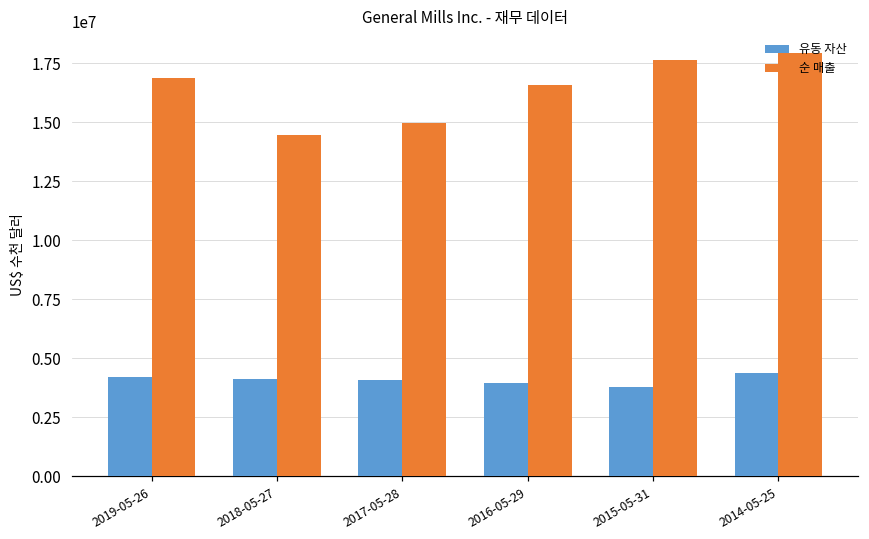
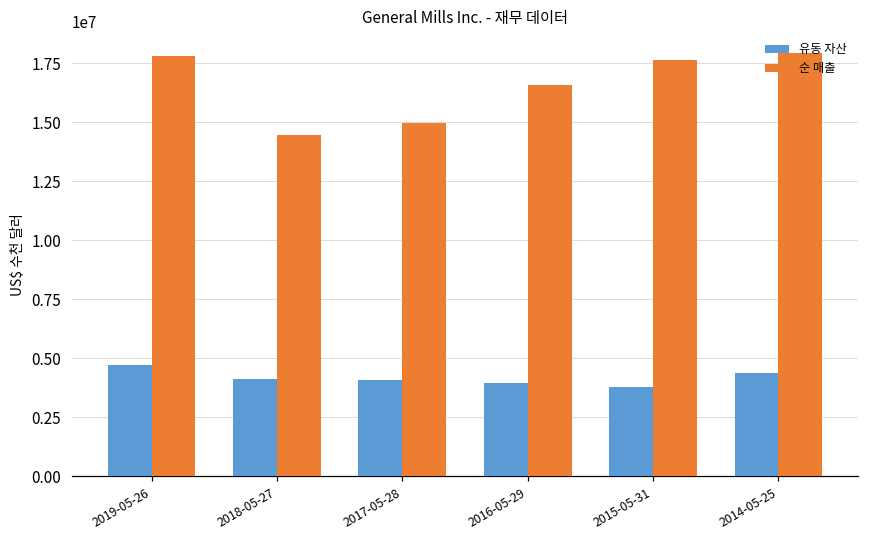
  {
    "유동 자산": {
-     "2019-05-26": 4200000,
+     "2019-05-26": 4700000,
      "2018-05-27": 4100000,
      "2017-05-28": 4100000,
      "2016-05-29": 3900000,
      "2015-05-31": 3800000,
      "2014-05-25": 4400000
    },
    "순 매출": {
-     "2019-05-26": 16900000,
+     "2019-05-26": 17800000,
      "2018-05-27": 14500000,
      "2017-05-28": 14900000,
      "2016-05-29": 16600000,
      "2015-05-31": 17600000,
      "2014-05-25": 17900000
    }
  }
